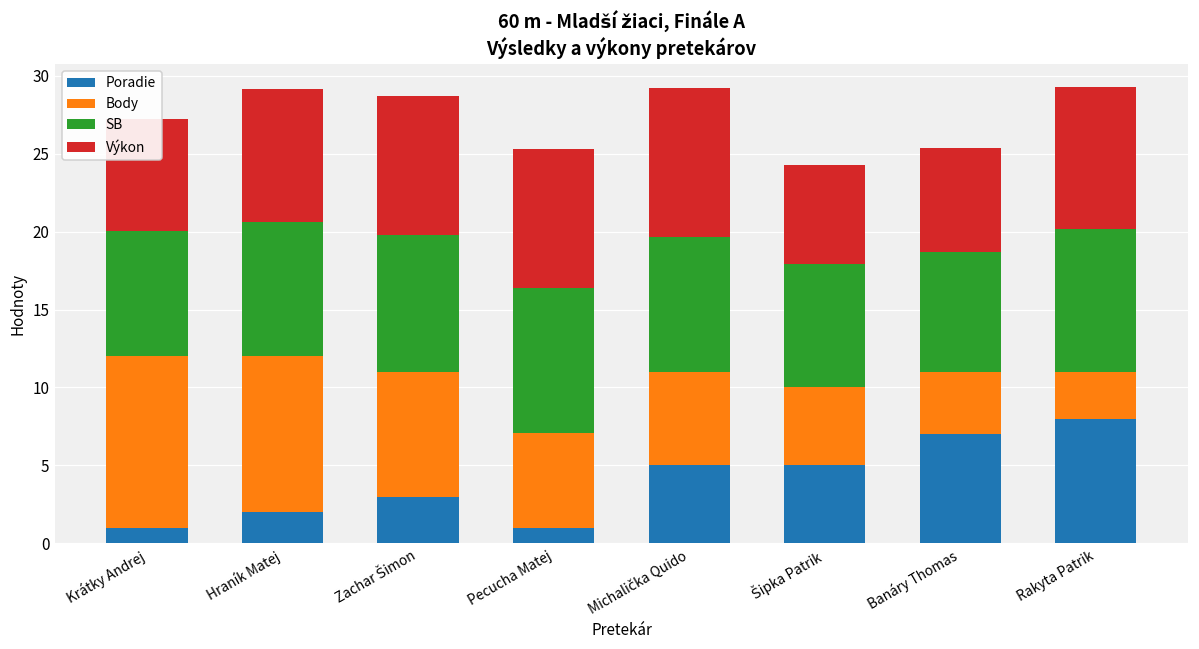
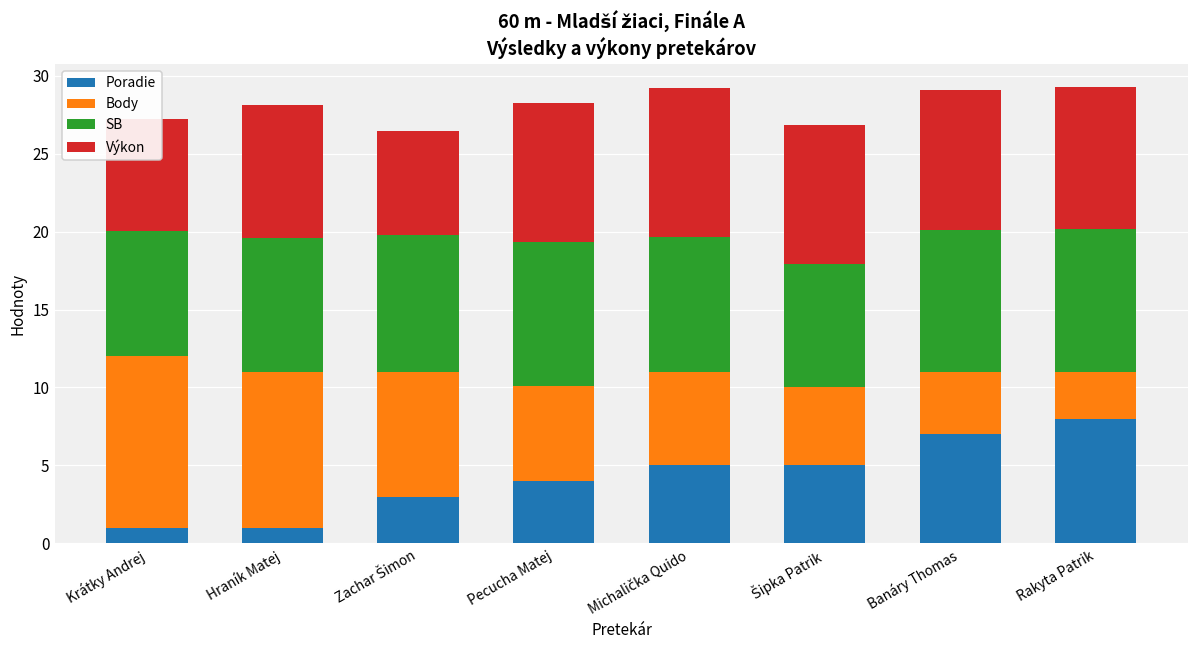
  {
    "Poradie": {
      "Krátky Andrej": 1,
-     "Hraník Matej": 2,
+     "Hraník Matej": 1,
      "Zachar Šimon": 3,
-     "Pecucha Matej": 1,
+     "Pecucha Matej": 4,
      "Michalička Quido": 5,
      "Šipka Patrik": 5,
      "Banáry Thomas": 7,
      "Rakyta Patrik": 8
    },
    "Body": {
      "Krátky Andrej": 11.0,
      "Hraník Matej": 10.0,
      "Zachar Šimon": 8.0,
      "Pecucha Matej": 6.1,
      "Michalička Quido": 6.0,
      "Šipka Patrik": 5.0,
      "Banáry Thomas": 4.0,
      "Rakyta Patrik": 3.0
    },
    "SB": {
      "Krátky Andrej": 8.0,
      "Hraník Matej": 8.6,
      "Zachar Šimon": 8.8,
      "Pecucha Matej": 9.3,
      "Michalička Quido": 8.7,
      "Šipka Patrik": 7.9,
-     "Banáry Thomas": 7.7,
+     "Banáry Thomas": 9.1,
      "Rakyta Patrik": 9.2
    },
    "Výkon": {
      "Hraník Matej": 8.5,
-     "Zachar Šimon": 8.9,
+     "Zachar Šimon": 6.7,
      "Pecucha Matej": 8.9,
      "Michalička Quido": 9.5,
-     "Šipka Patrik": 6.4,
-     "Banáry Thomas": 6.7,
+     "Šipka Patrik": 9.0,
+     "Banáry Thomas": 9.0,
      "Rakyta Patrik": 9.1
    }
  }
